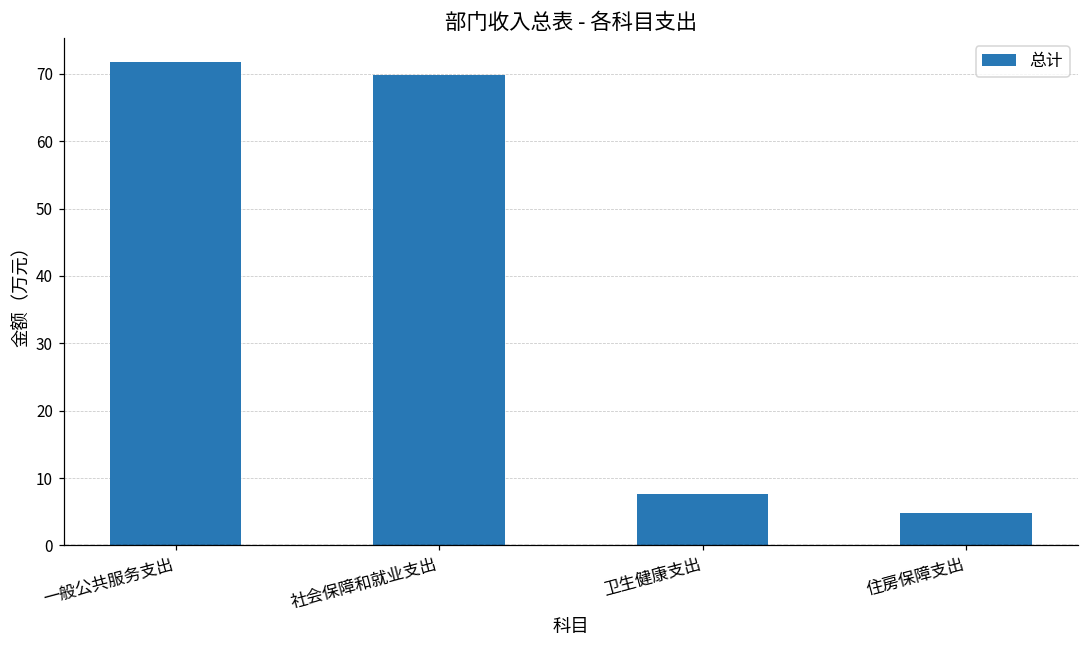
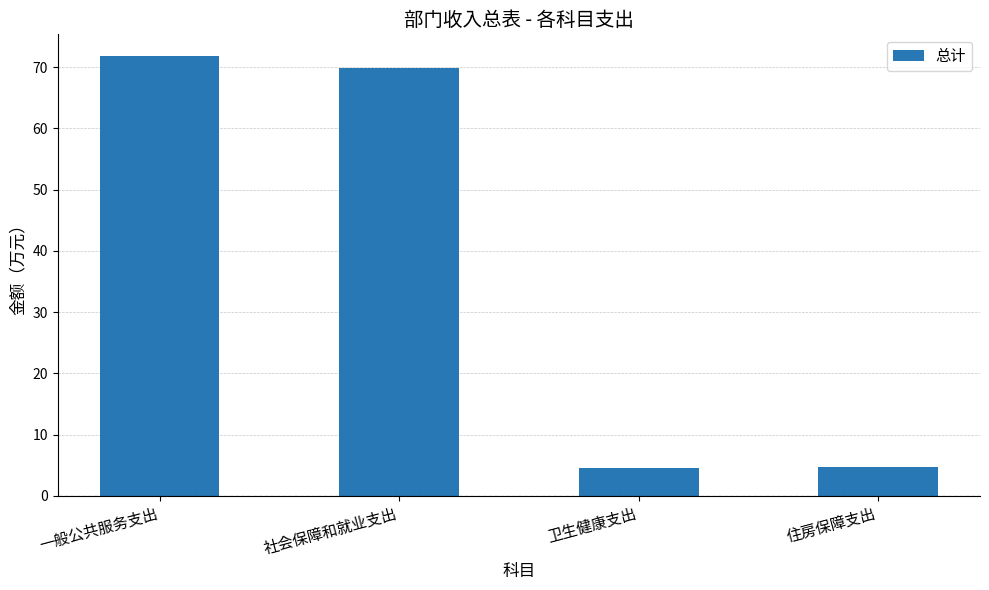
  {
    "一般公共服务支出": 72,
    "社会保障和就业支出": 70,
-   "卫生健康支出": 8,
+   "卫生健康支出": 5,
    "住房保障支出": 5
  }
